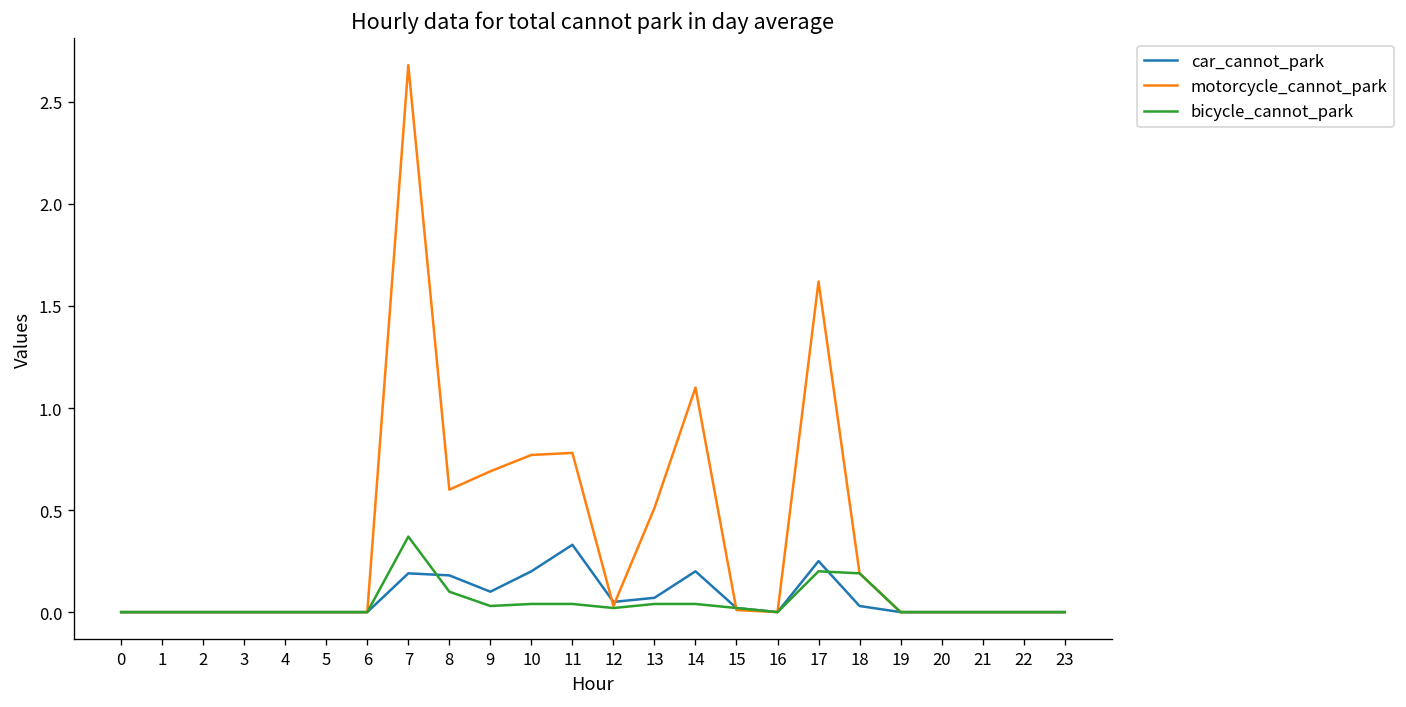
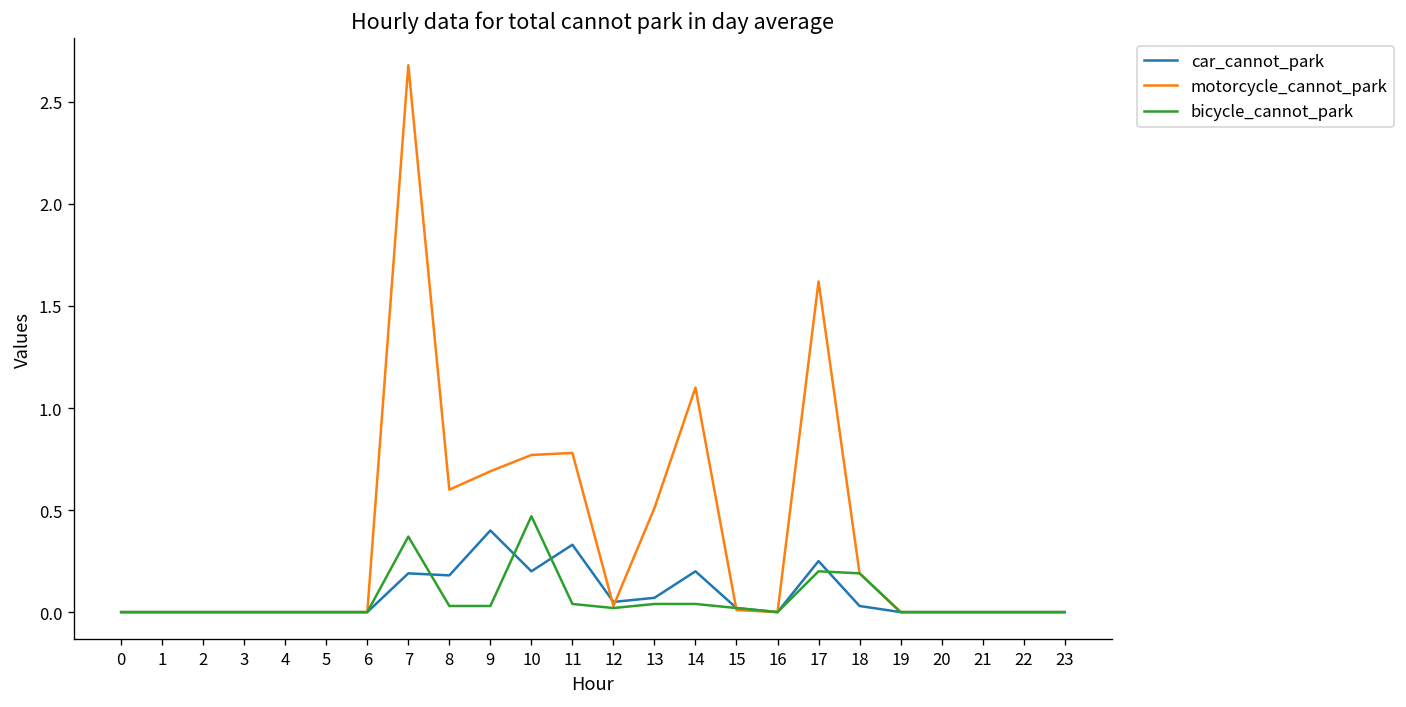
  {
    "car_cannot_park": {
      "7": 0.2,
      "8": 0.18,
-     "9": 0.1,
+     "9": 0.4,
      "10": 0.2,
      "11": 0.33,
      "12": 0.05,
      "13": 0.07,
      "14": 0.2,
      "17": 0.25,
      "18": 0.03
    },
    "motorcycle_cannot_park": {
      "7": 2.68,
      "8": 0.60,
      "9": 0.69,
      "10": 0.77,
      "11": 0.78,
      "13": 0.51,
      "14": 1.10,
      "17": 1.62
    },
    "bicycle_cannot_park": {
      "7": 0.37,
-     "8": 0.10,
+     "8": 0.03,
      "9": 0.03,
-     "10": 0.04,
+     "10": 0.47,
      "11": 0.04,
      "13": 0.04,
      "14": 0.04,
      "17": 0.20
    }
  }
